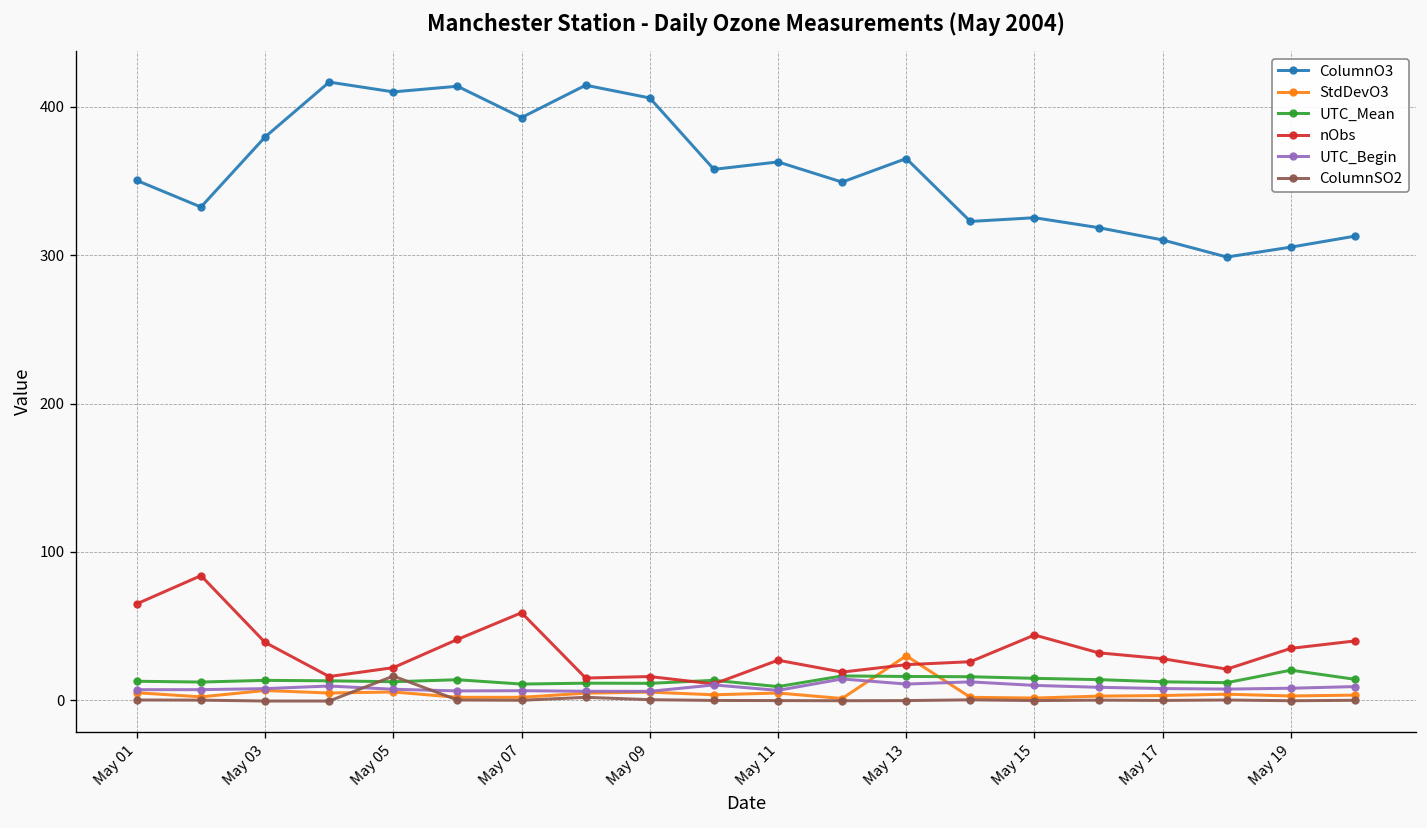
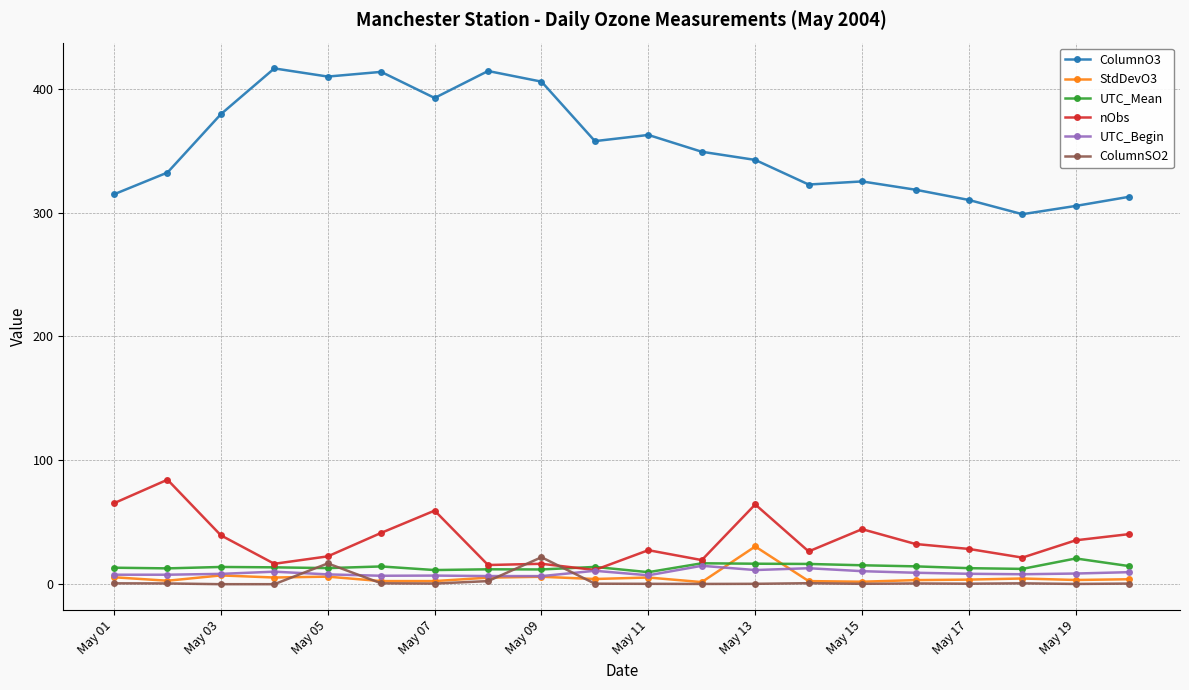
  {
    "ColumnO3": {
-     "May 01": 350,
+     "May 01": 315,
      "May 03": 380,
      "May 05": 410,
      "May 07": 393,
      "May 09": 406,
      "May 11": 363,
-     "May 13": 365,
+     "May 13": 343,
      "May 15": 325,
      "May 17": 310,
      "May 19": 305
    },
    "StdDevO3": {
      "May 01": 5,
      "May 13": 30,
      "May 17": 3,
      "May 19": 3
    },
    "UTC_Mean": {
      "May 01": 13,
      "May 03": 13,
      "May 05": 13,
      "May 07": 11,
      "May 09": 11,
      "May 11": 9,
      "May 13": 16,
      "May 15": 15,
      "May 17": 12,
      "May 19": 20
    },
    "nObs": {
      "May 01": 65,
      "May 03": 39,
      "May 05": 22,
      "May 07": 59,
      "May 09": 16,
      "May 11": 27,
-     "May 13": 24,
+     "May 13": 64,
      "May 15": 44,
      "May 17": 28,
      "May 19": 35
    },
    "UTC_Begin": {
      "May 01": 7,
      "May 07": 6,
      "May 13": 11,
      "May 15": 10,
      "May 17": 8,
      "May 19": 8
    },
    "ColumnSO2": {
      "May 01": 0,
      "May 03": -1,
      "May 05": 16,
-     "May 09": 0,
+     "May 09": 21,
      "May 11": 0,
      "May 13": 0,
      "May 17": 0,
      "May 19": 0
    }
  }
